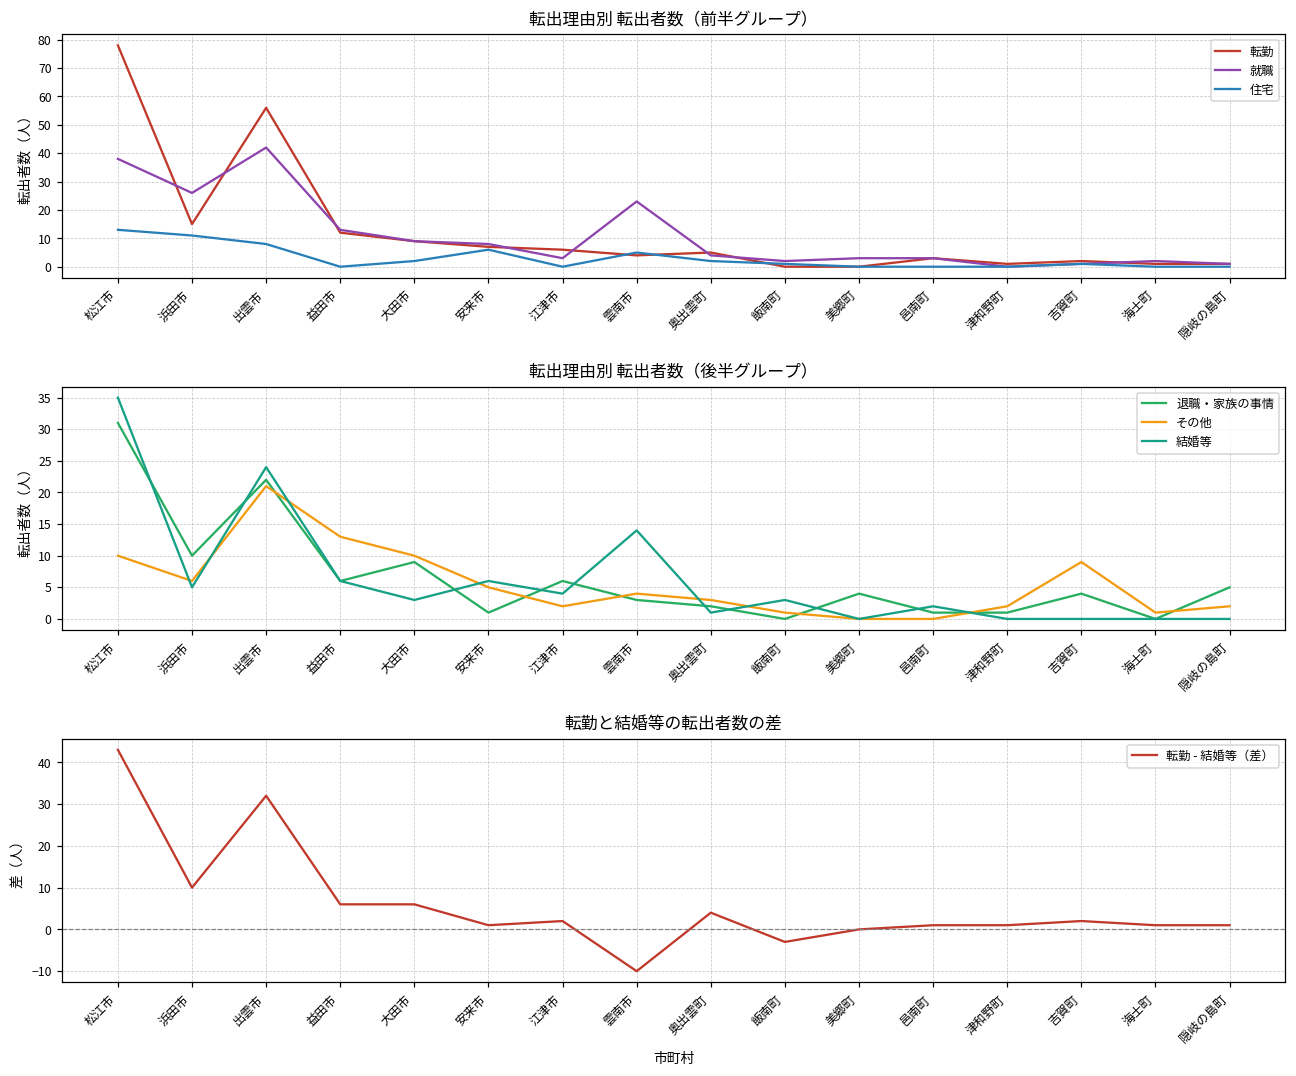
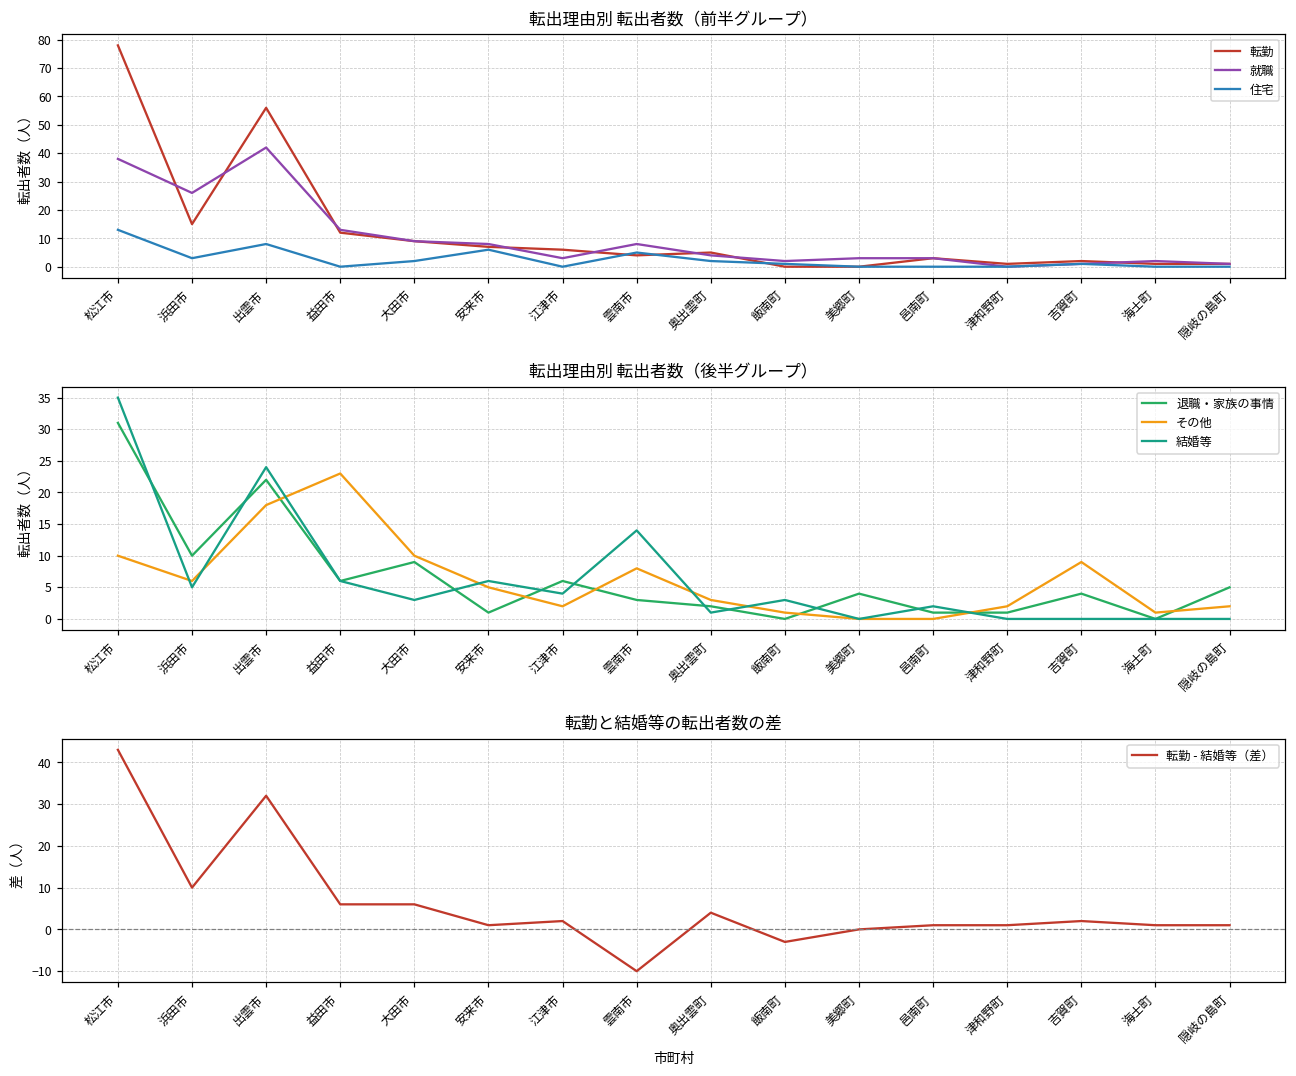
  {
    "転出理由別 転出者数（前半グループ）": {
      "転勤": {
        "松江市": 78,
        "浜田市": 15,
        "出雲市": 56,
        "益田市": 12,
        "江津市": 6,
        "雲南市": 4,
        "奥出雲町": 5,
        "飯南町": 0,
        "津和野町": 1
      },
      "就職": {
        "松江市": 38,
        "浜田市": 26,
        "出雲市": 42,
        "益田市": 13,
        "安来市": 8,
        "江津市": 3,
-       "雲南市": 23,
+       "雲南市": 8,
        "奥出雲町": 4,
        "美郷町": 3
      },
      "住宅": {
        "松江市": 13,
-       "浜田市": 11,
+       "浜田市": 3,
        "出雲市": 8,
        "益田市": 0,
        "大田市": 2,
        "江津市": 0,
        "雲南市": 5,
        "奥出雲町": 2,
        "邑南町": 0,
        "海士町": 0,
        "隠岐の島町": 0
      }
    },
    "転出理由別 転出者数（後半グループ）": {
      "その他": {
        "松江市": 10,
        "浜田市": 6,
-       "出雲市": 21,
-       "益田市": 13,
+       "出雲市": 18,
+       "益田市": 23,
        "大田市": 10,
        "安来市": 5,
        "江津市": 2,
-       "雲南市": 4,
+       "雲南市": 8,
        "奥出雲町": 3,
        "飯南町": 1,
        "邑南町": 0,
        "津和野町": 2,
        "吉賀町": 9,
        "海士町": 1,
        "隠岐の島町": 2
      }
    },
    "転勤と結婚等の転出者数の差": {
      "松江市": 43,
      "浜田市": 10,
      "出雲市": 32,
      "益田市": 6,
      "大田市": 6,
      "安来市": 1,
      "江津市": 2,
      "雲南市": -10,
      "奥出雲町": 4,
      "飯南町": -3,
      "美郷町": 0,
      "邑南町": 1,
      "津和野町": 1,
      "吉賀町": 2,
      "海士町": 1,
      "隠岐の島町": 1
    }
  }
